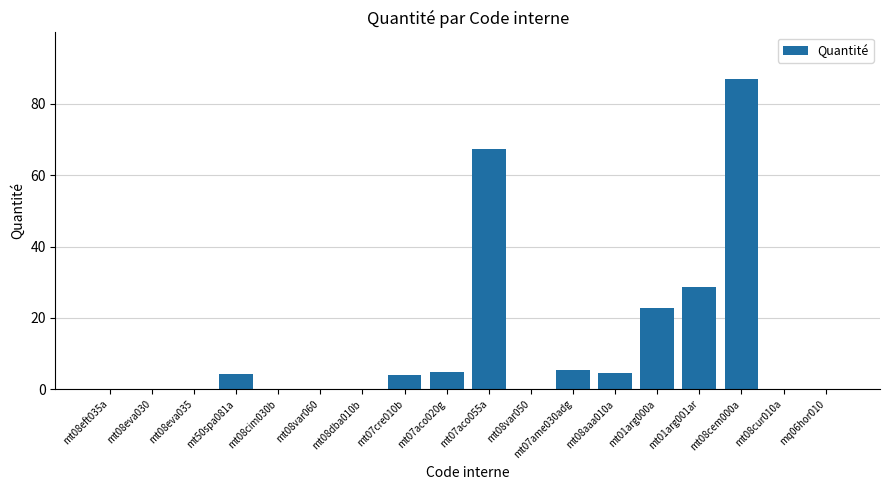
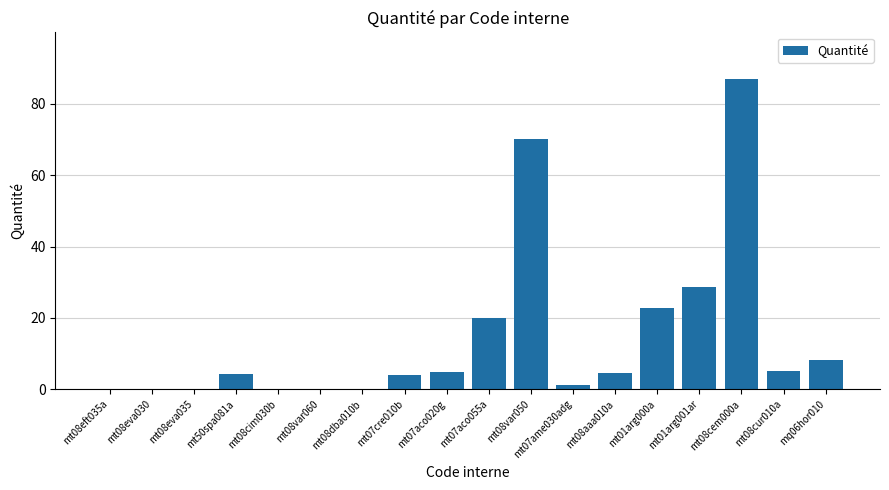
  {
    "mt50spa081a": 4,
    "mt07cre010b": 4,
    "mt07aco020g": 5,
-   "mt07aco055a": 67,
-   "mt08var050": 0,
-   "mt07ame030adg": 5,
+   "mt07aco055a": 20,
+   "mt08var050": 70,
+   "mt07ame030adg": 1,
    "mt08aaa010a": 4,
    "mt01arg000a": 23,
    "mt01arg001ar": 29,
    "mt08cem000a": 87,
-   "mt08cur010a": 0,
-   "mq06hor010": 0
+   "mt08cur010a": 5,
+   "mq06hor010": 8
  }
